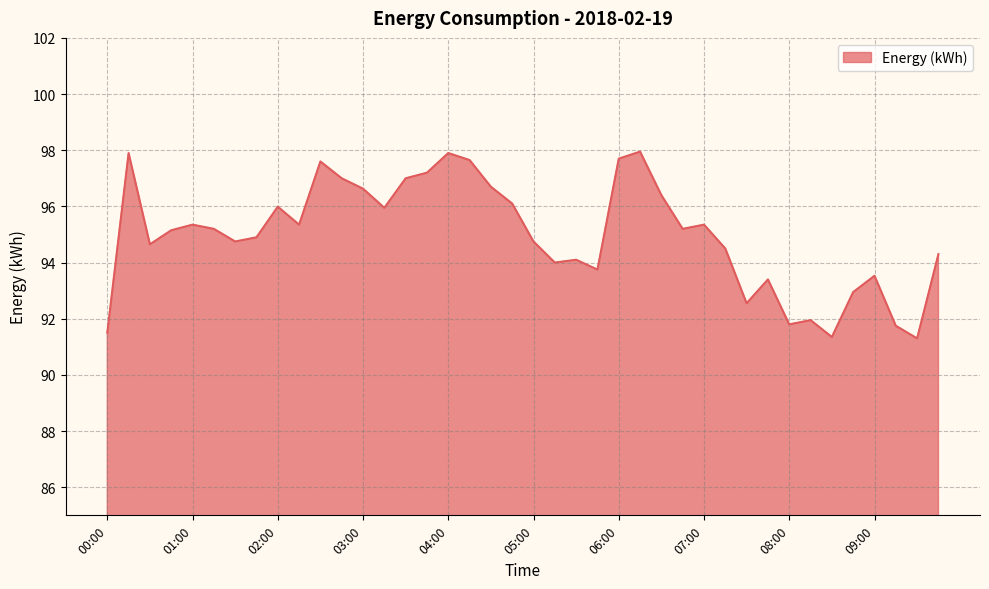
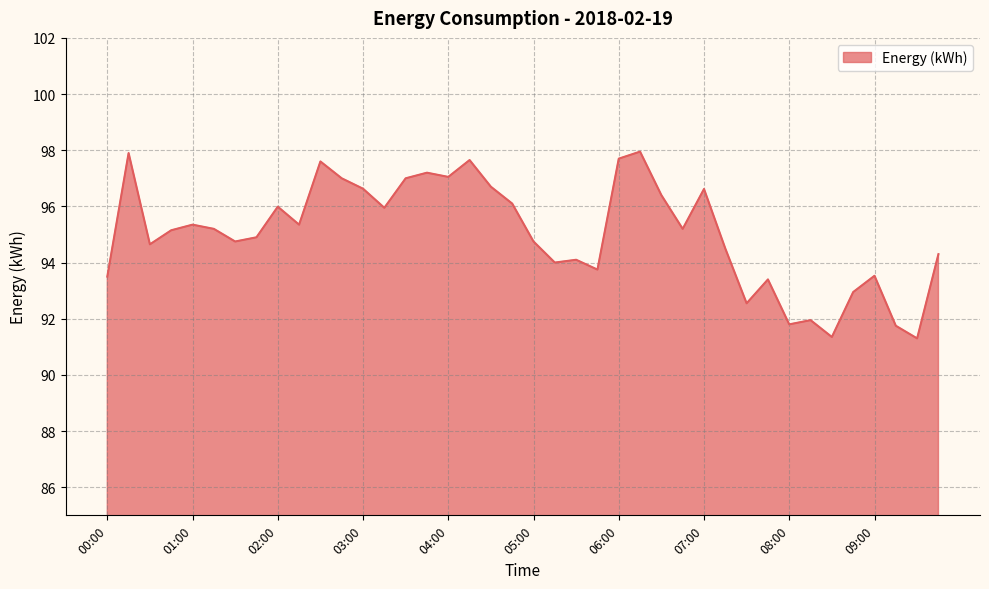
  {
-   "00:00": 91.5,
+   "00:00": 93.5,
    "01:00": 95.4,
    "02:00": 96.0,
    "03:00": 96.6,
-   "04:00": 97.9,
+   "04:00": 97.1,
    "05:00": 94.8,
    "06:00": 97.7,
-   "07:00": 95.4,
+   "07:00": 96.6,
    "08:00": 91.8,
    "09:00": 93.5
  }
